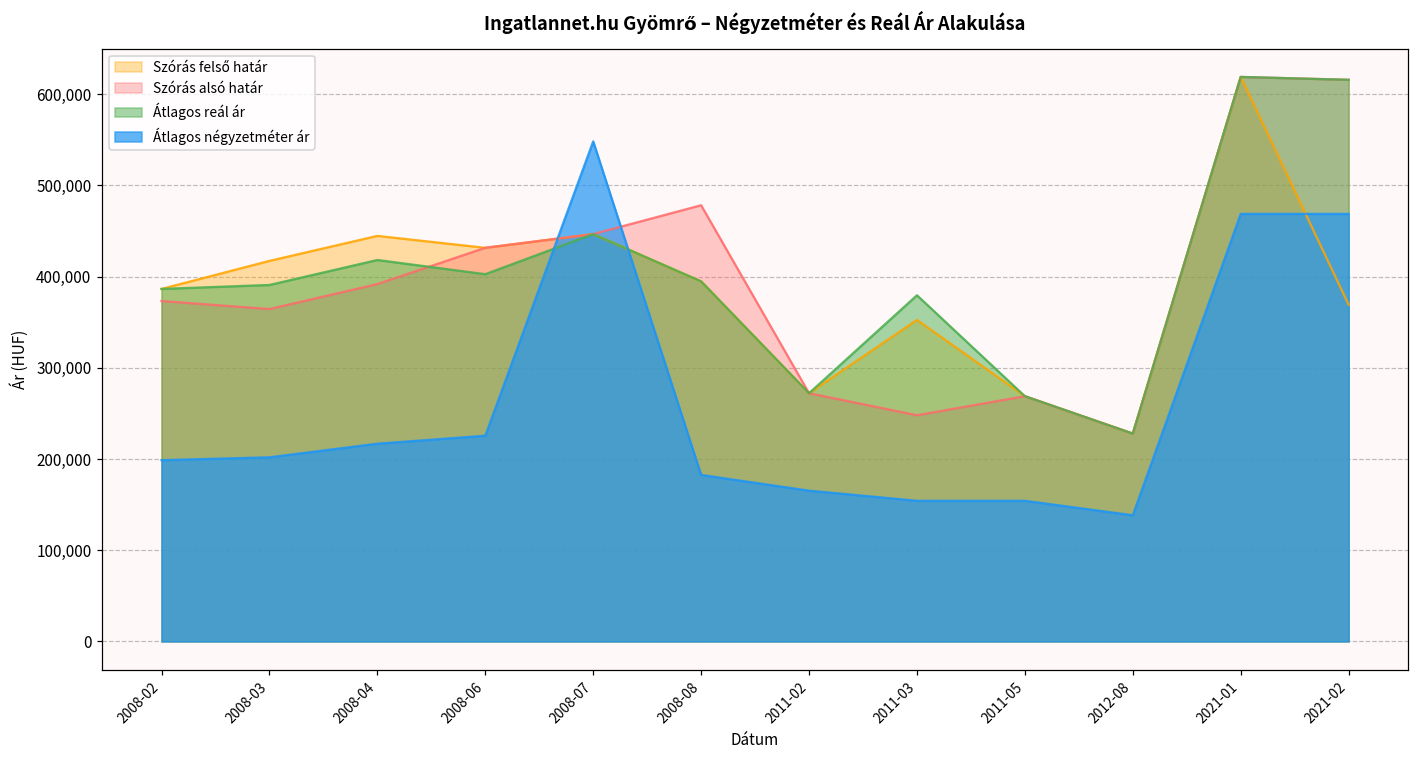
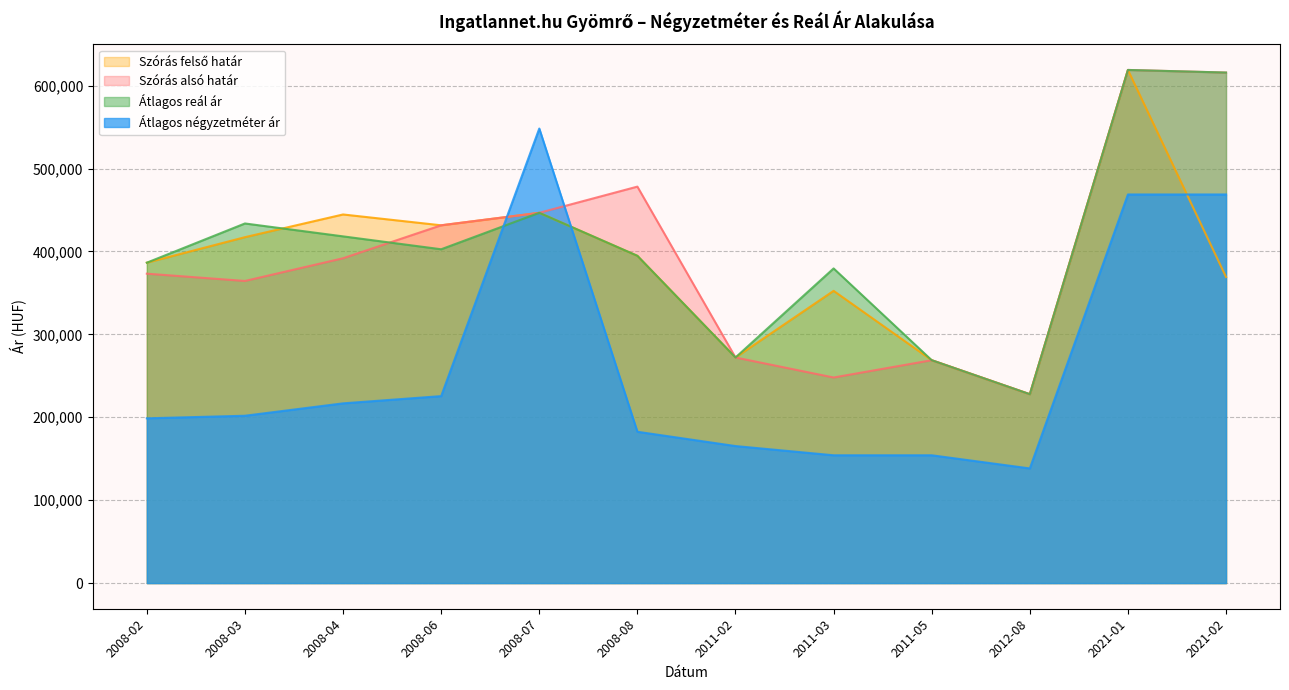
  {
    "Szórás felső határ": {
      "2008-03": "420,000",
      "2008-04": "440,000",
      "2011-03": "350,000",
      "2021-02": "370,000"
    },
    "Szórás alsó határ": {
      "2008-02": "370,000",
      "2008-03": "360,000",
      "2008-04": "390,000",
      "2008-08": "480,000",
      "2011-03": "250,000"
    },
    "Átlagos reál ár": {
-     "2008-03": "390,000",
+     "2008-03": "430,000",
      "2008-04": "420,000",
      "2008-06": "400,000",
      "2011-03": "380,000"
    },
    "Átlagos négyzetméter ár": {
      "2008-02": "200,000",
      "2008-03": "200,000",
      "2008-04": "220,000",
      "2008-06": "230,000",
      "2008-07": "550,000",
      "2008-08": "180,000",
      "2011-02": "170,000",
      "2011-03": "150,000",
      "2011-05": "150,000",
      "2012-08": "140,000",
      "2021-01": "470,000",
      "2021-02": "470,000"
    }
  }
